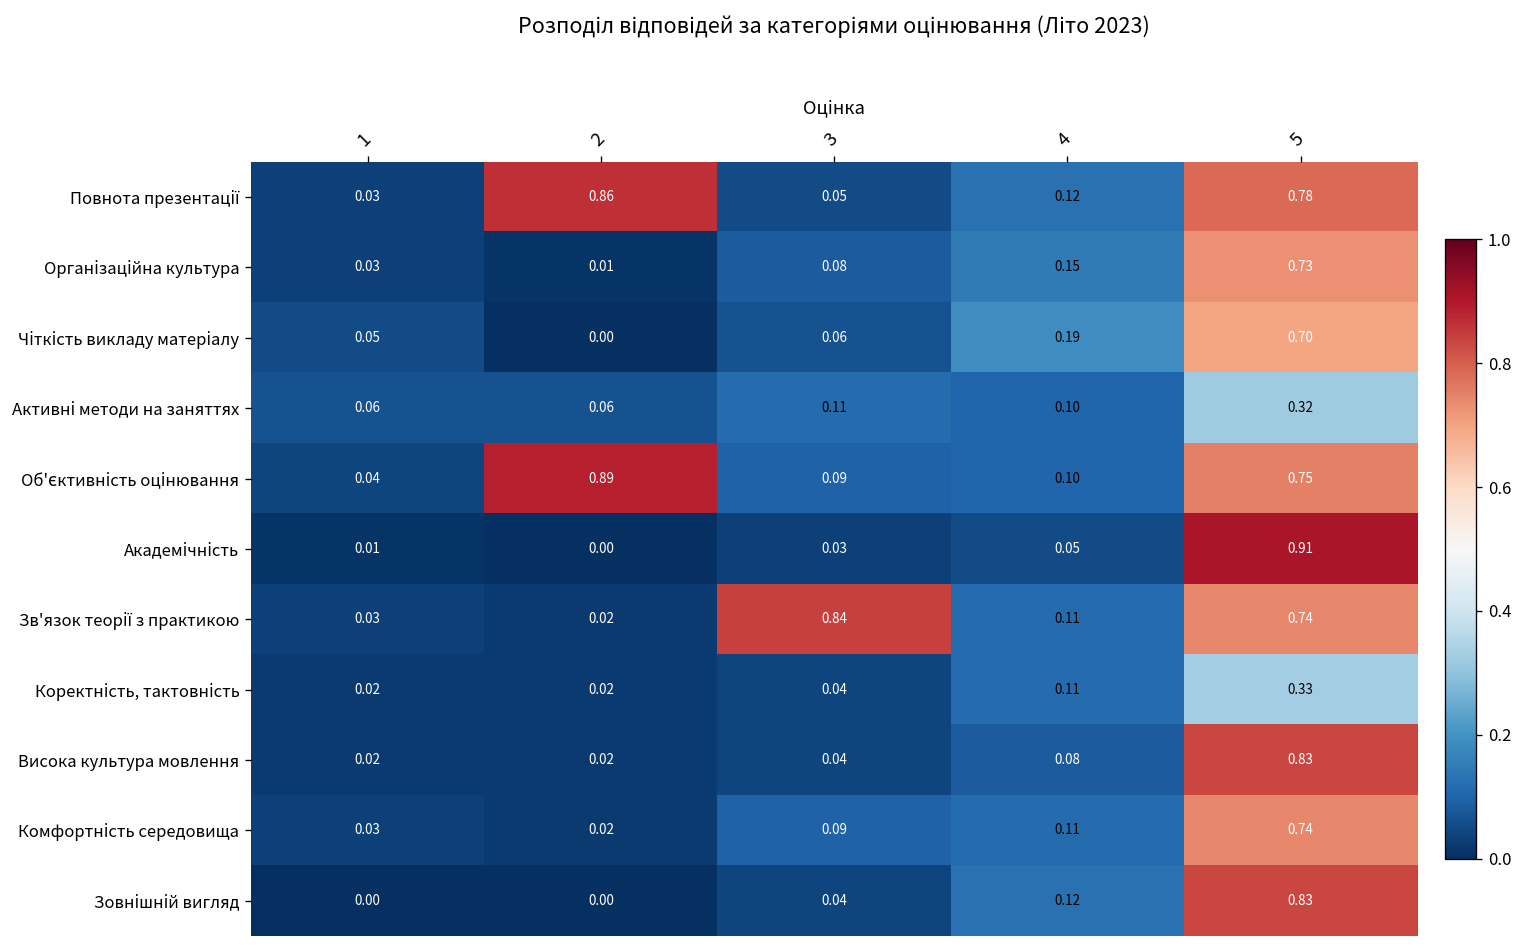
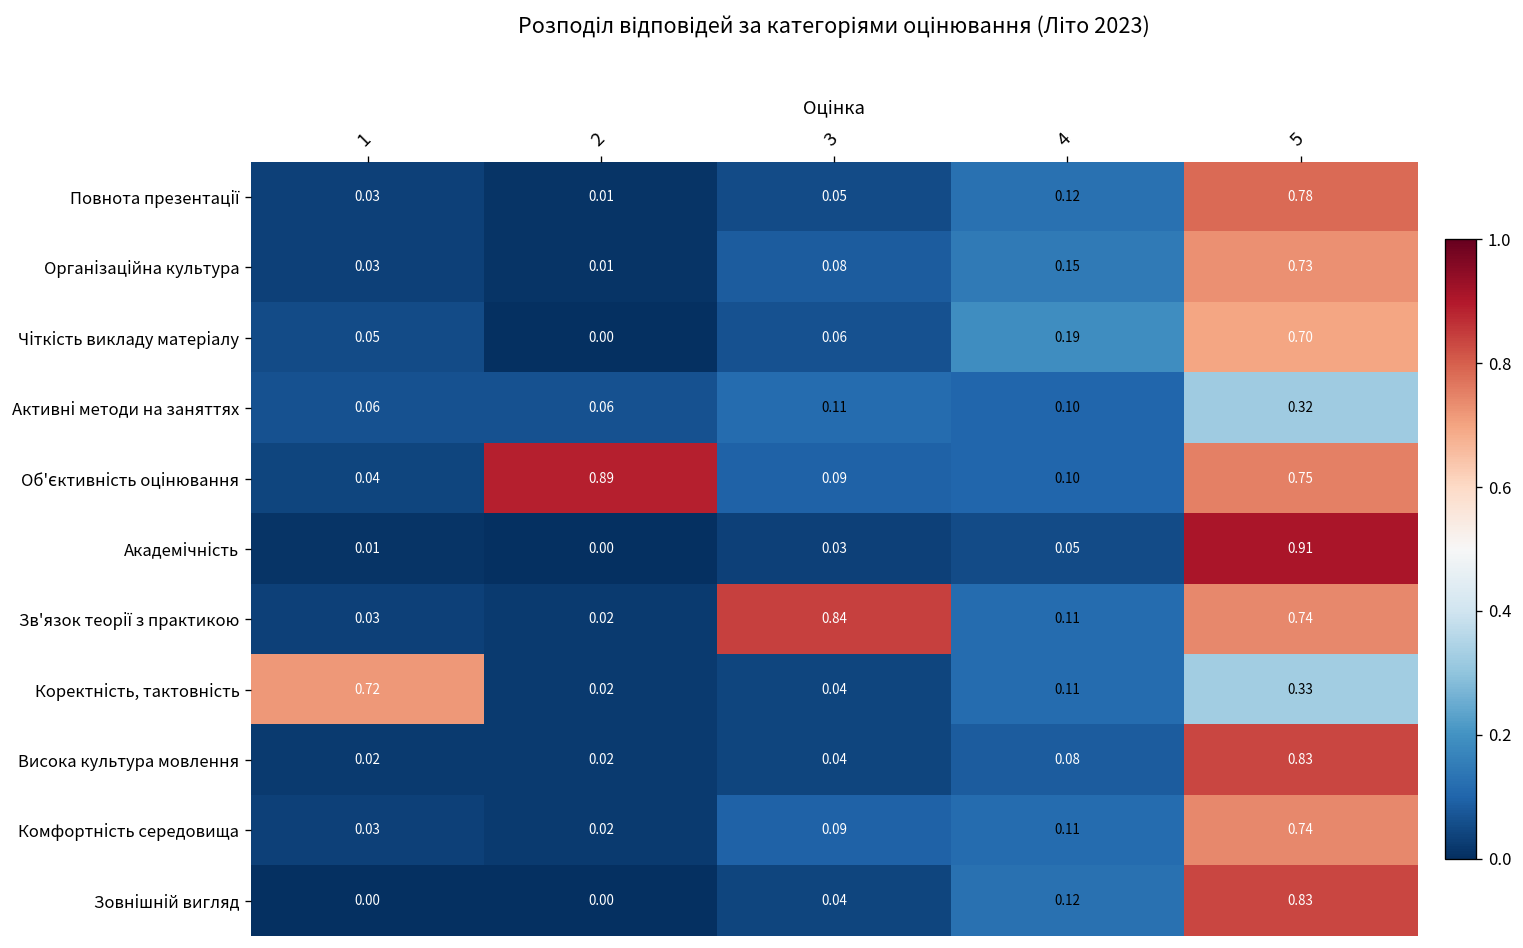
  {
    "Повнота презентації": {
      "1": 0.03,
-     "2": 0.86,
+     "2": 0.01,
      "3": 0.05,
      "4": 0.12,
      "5": 0.78
    },
    "Організаційна культура": {
      "1": 0.03,
      "2": 0.01,
      "3": 0.08,
      "4": 0.15,
      "5": 0.73
    },
    "Чіткість викладу матеріалу": {
      "1": 0.05,
      "2": 0.00,
      "3": 0.06,
      "4": 0.19,
      "5": 0.70
    },
    "Активні методи на заняттях": {
      "1": 0.06,
      "2": 0.06,
      "3": 0.11,
      "4": 0.10,
      "5": 0.32
    },
    "Об'єктивність оцінювання": {
      "1": 0.04,
      "2": 0.89,
      "3": 0.09,
      "4": 0.10,
      "5": 0.75
    },
    "Академічність": {
      "1": 0.01,
      "2": 0.00,
      "3": 0.03,
      "4": 0.05,
      "5": 0.91
    },
    "Зв'язок теорії з практикою": {
      "1": 0.03,
      "2": 0.02,
      "3": 0.84,
      "4": 0.11,
      "5": 0.74
    },
    "Коректність, тактовність": {
-     "1": 0.02,
+     "1": 0.72,
      "2": 0.02,
      "3": 0.04,
      "4": 0.11,
      "5": 0.33
    },
    "Висока культура мовлення": {
      "1": 0.02,
      "2": 0.02,
      "3": 0.04,
      "4": 0.08,
      "5": 0.83
    },
    "Комфортність середовища": {
      "1": 0.03,
      "2": 0.02,
      "3": 0.09,
      "4": 0.11,
      "5": 0.74
    },
    "Зовнішній вигляд": {
      "1": 0.00,
      "2": 0.00,
      "3": 0.04,
      "4": 0.12,
      "5": 0.83
    }
  }
